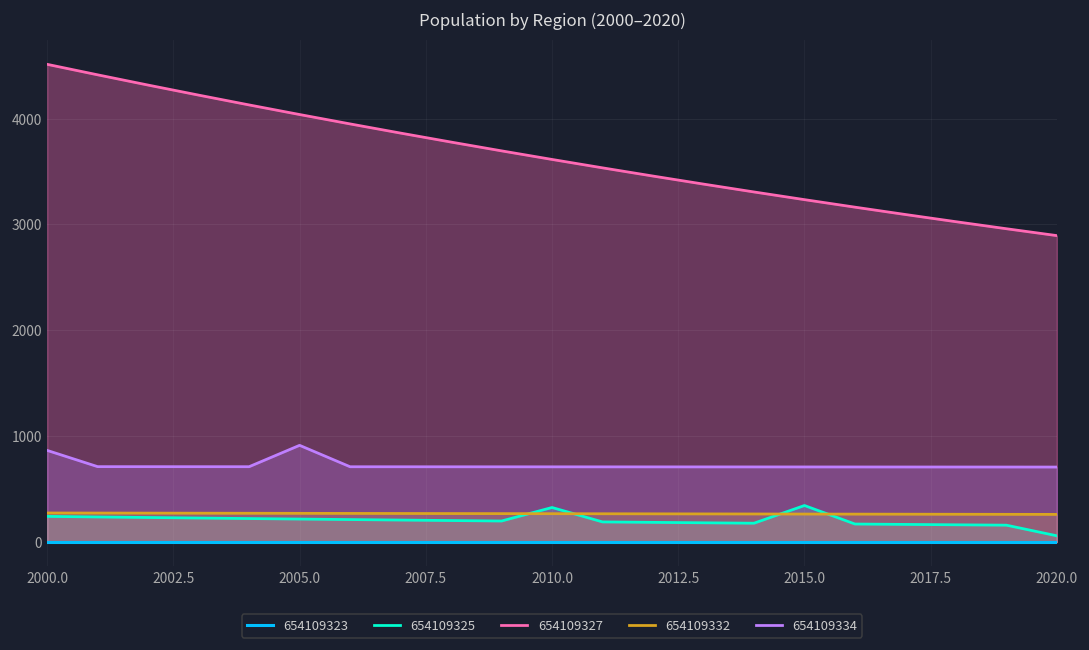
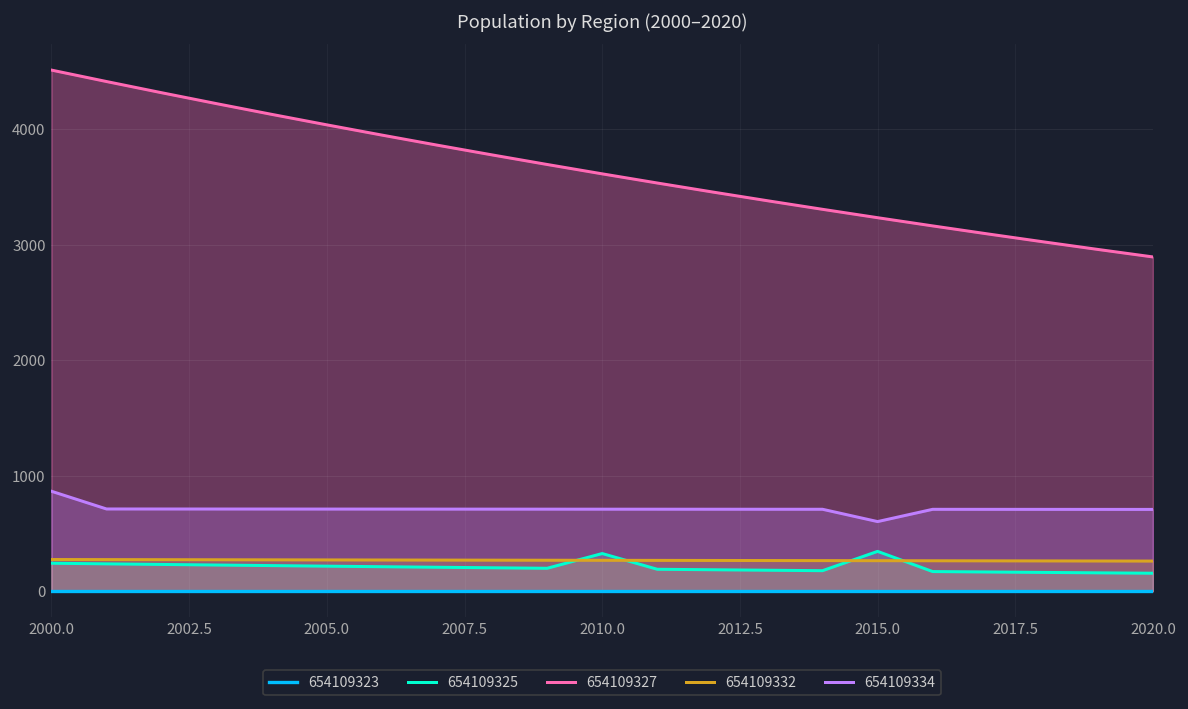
  {
    "654109323": {
      "2000.0": 0,
      "2005.0": 0,
      "2010.0": 0,
      "2015.0": 0,
      "2020.0": 0
    },
    "654109325": {
      "2000.0": 200,
      "2005.0": 200,
      "2010.0": 300,
      "2015.0": 300,
-     "2020.0": 100
+     "2020.0": 200
    },
    "654109327": {
      "2000.0": 4500,
      "2005.0": 4000,
      "2010.0": 3600,
      "2015.0": 3200,
      "2020.0": 2900
    },
    "654109332": {
      "2000.0": 300,
      "2005.0": 300,
      "2010.0": 300,
      "2015.0": 300,
      "2020.0": 300
    },
    "654109334": {
      "2000.0": 900,
-     "2005.0": 900,
+     "2005.0": 700,
      "2010.0": 700,
-     "2015.0": 700,
+     "2015.0": 600,
      "2020.0": 700
    }
  }
